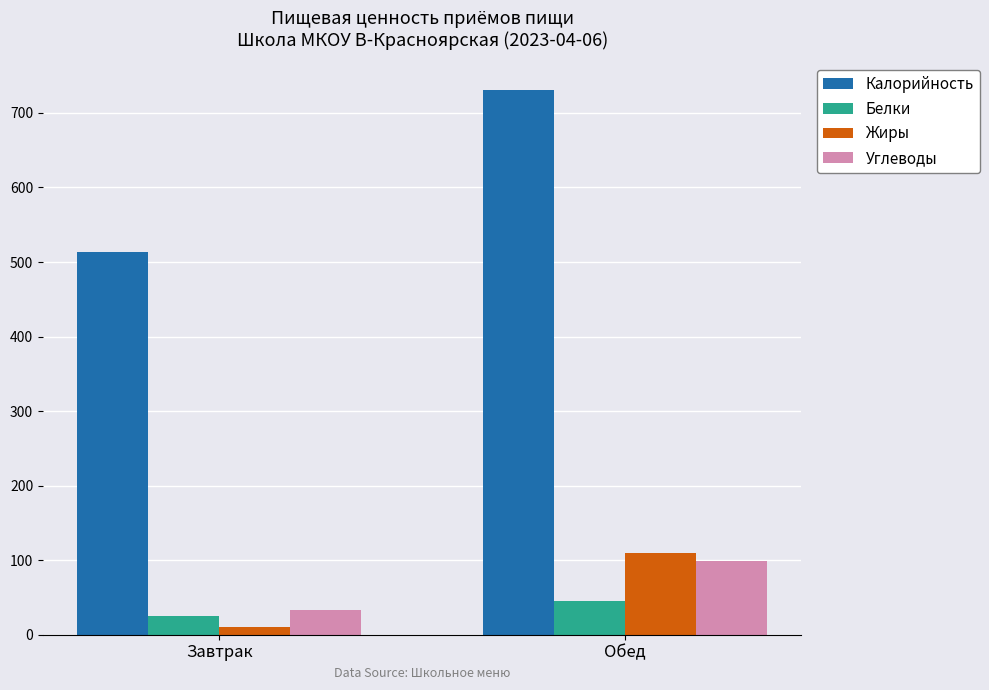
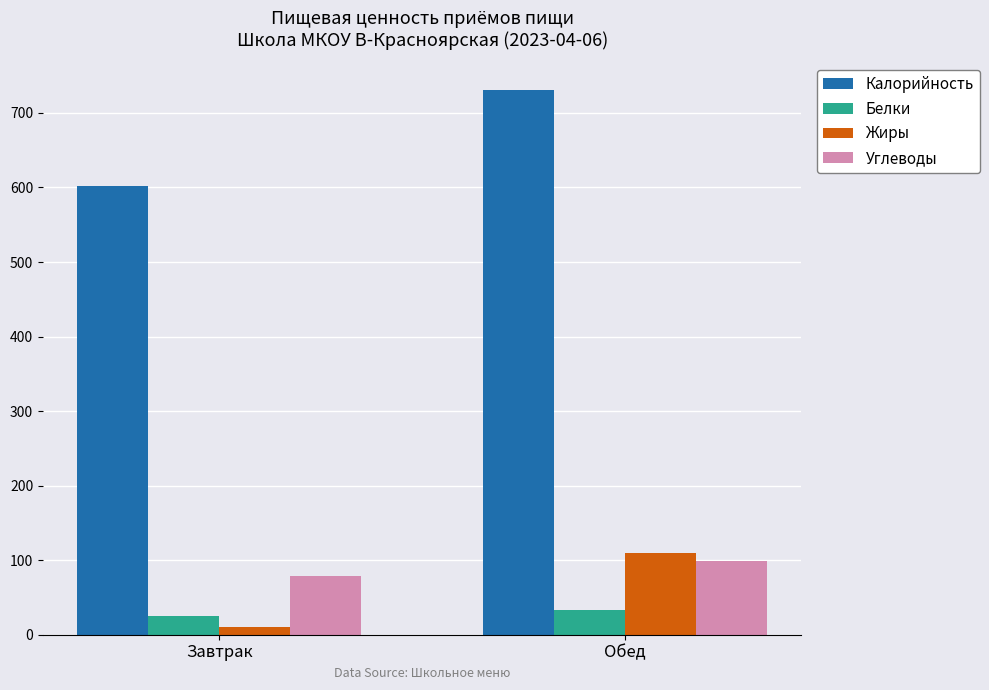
  {
    "Калорийность": {
-     "Завтрак": 510,
+     "Завтрак": 600,
      "Обед": 730
    },
    "Белки": {
      "Завтрак": 20,
-     "Обед": 50
+     "Обед": 30
    },
    "Жиры": {
      "Завтрак": 10,
      "Обед": 110
    },
    "Углеводы": {
-     "Завтрак": 30,
+     "Завтрак": 80,
      "Обед": 100
    }
  }
